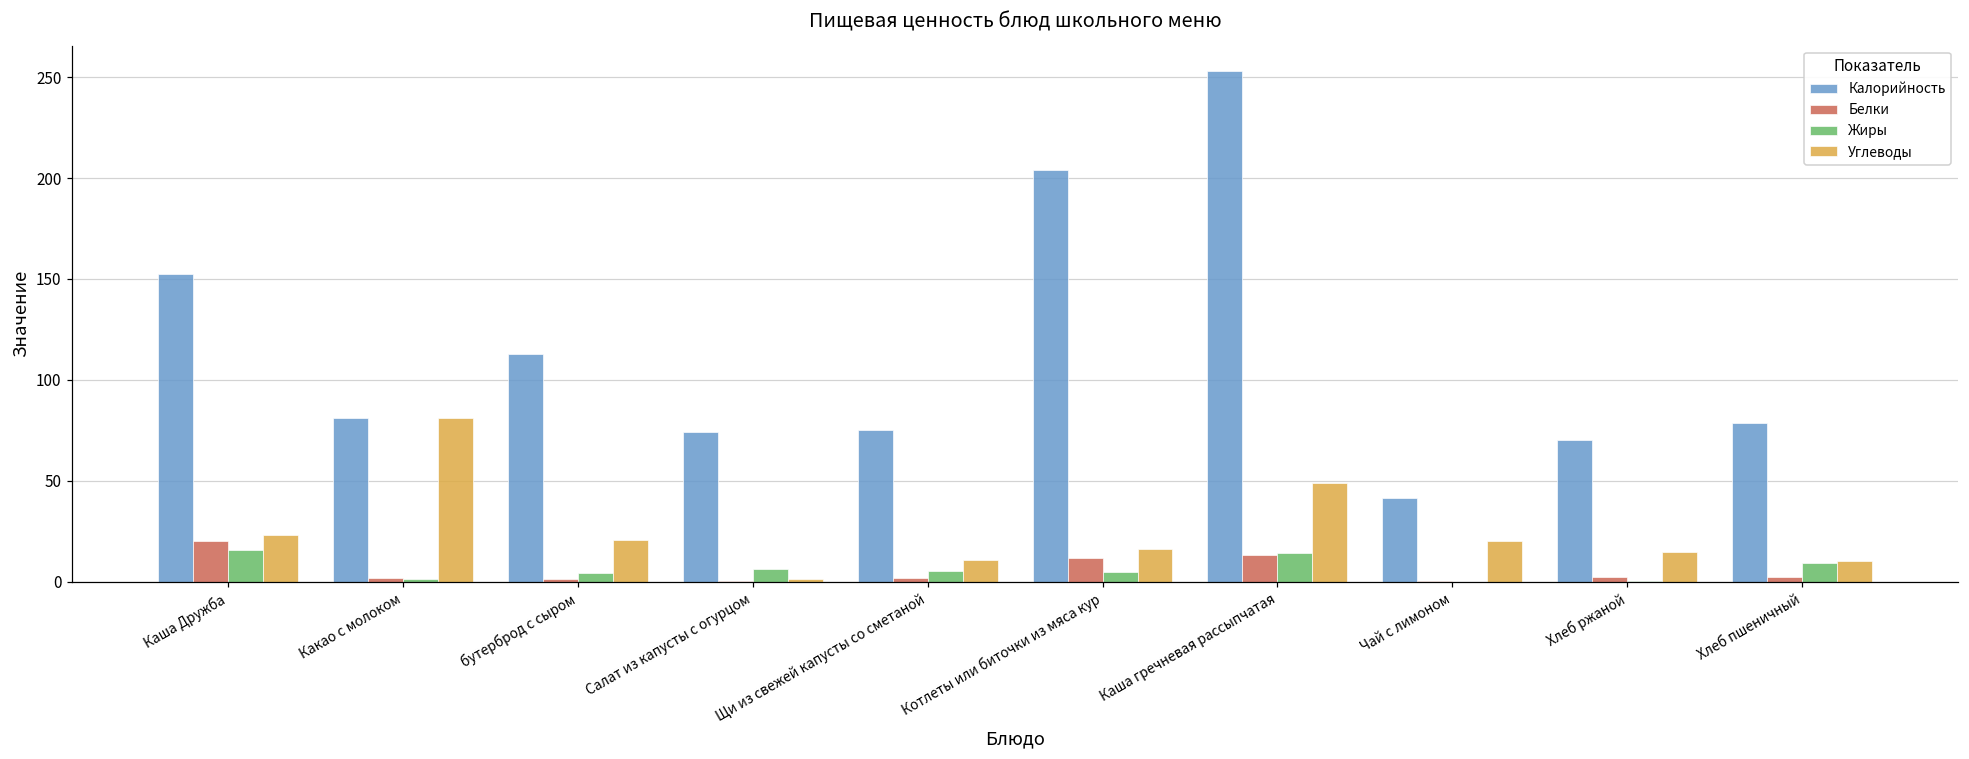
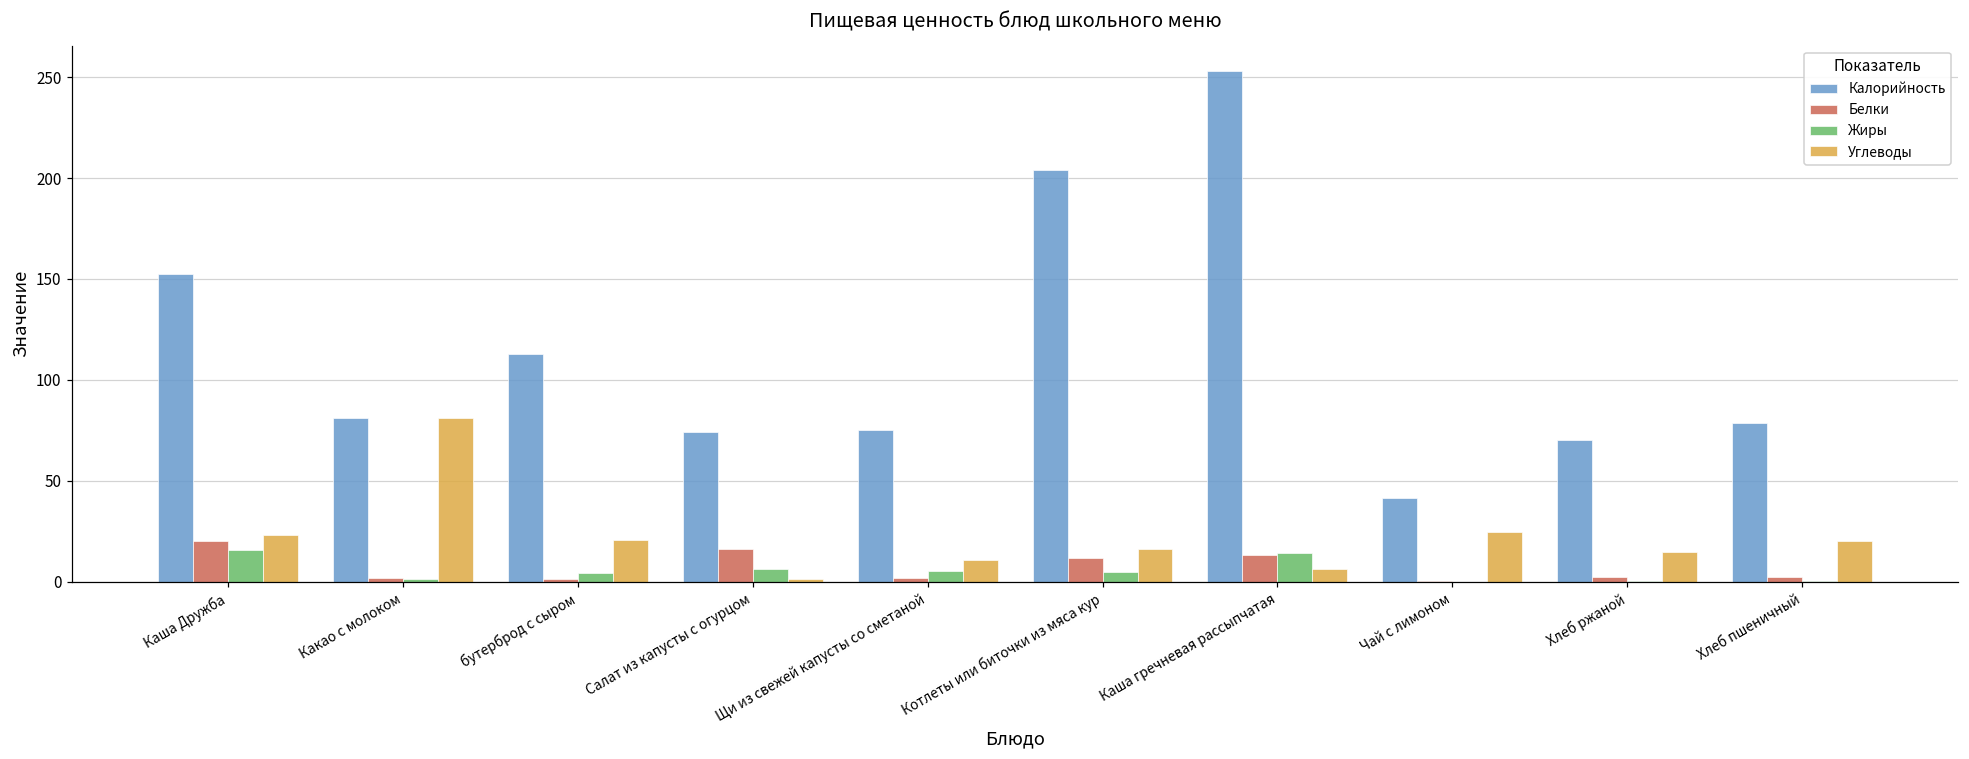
  {
    "Калорийность": {
      "Каша Дружба": 152,
      "Какао с молоком": 81,
      "бутерброд с сыром": 113,
      "Салат из капусты с огурцом": 74,
      "Щи из свежей капусты со сметаной": 75,
      "Котлеты или биточки из мяса кур": 204,
      "Каша гречневая рассыпчатая": 253,
      "Чай с лимоном": 41,
      "Хлеб ржаной": 70,
      "Хлеб пшеничный": 79
    },
    "Белки": {
      "Каша Дружба": 20,
      "Какао с молоком": 2,
-     "Салат из капусты с огурцом": 0,
+     "Салат из капусты с огурцом": 16,
      "Щи из свежей капусты со сметаной": 2,
      "Котлеты или биточки из мяса кур": 12,
      "Каша гречневая рассыпчатая": 13,
      "Хлеб ржаной": 2,
      "Хлеб пшеничный": 2
    },
    "Жиры": {
      "Каша Дружба": 16,
      "бутерброд с сыром": 4,
      "Салат из капусты с огурцом": 6,
      "Щи из свежей капусты со сметаной": 5,
      "Котлеты или биточки из мяса кур": 5,
      "Каша гречневая рассыпчатая": 14,
      "Чай с лимоном": 0,
-     "Хлеб пшеничный": 9
+     "Хлеб пшеничный": 0
    },
    "Углеводы": {
      "Каша Дружба": 23,
      "Какао с молоком": 81,
      "бутерброд с сыром": 20,
      "Щи из свежей капусты со сметаной": 11,
      "Котлеты или биточки из мяса кур": 16,
-     "Каша гречневая рассыпчатая": 49,
-     "Чай с лимоном": 20,
+     "Каша гречневая рассыпчатая": 6,
+     "Чай с лимоном": 25,
      "Хлеб ржаной": 15,
-     "Хлеб пшеничный": 10
+     "Хлеб пшеничный": 20
    }
  }
